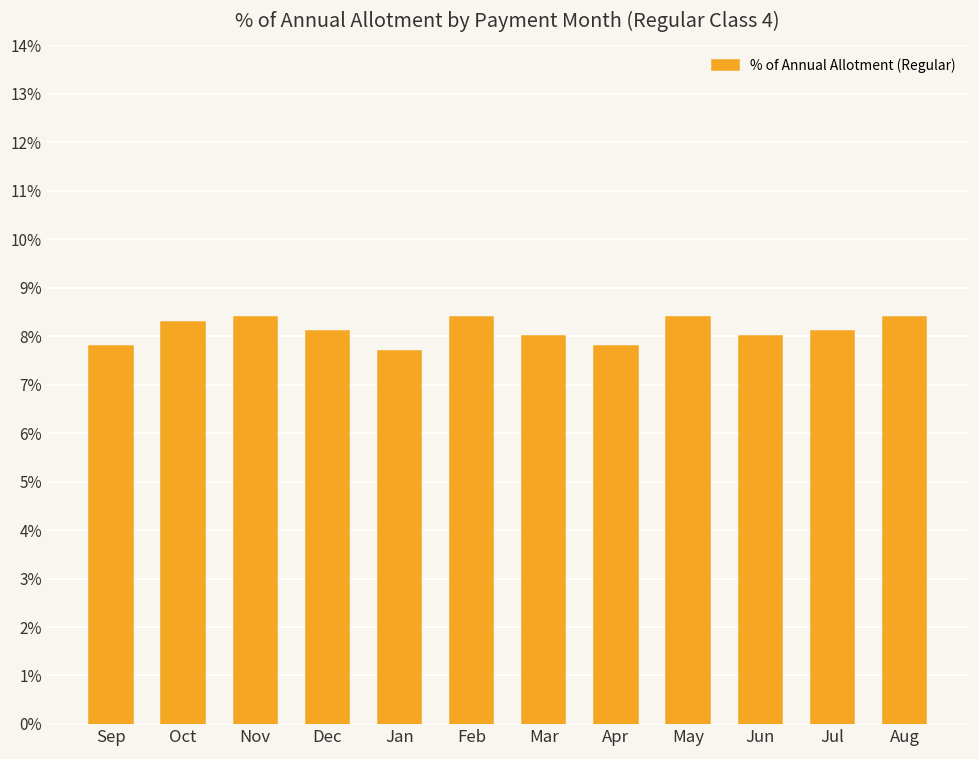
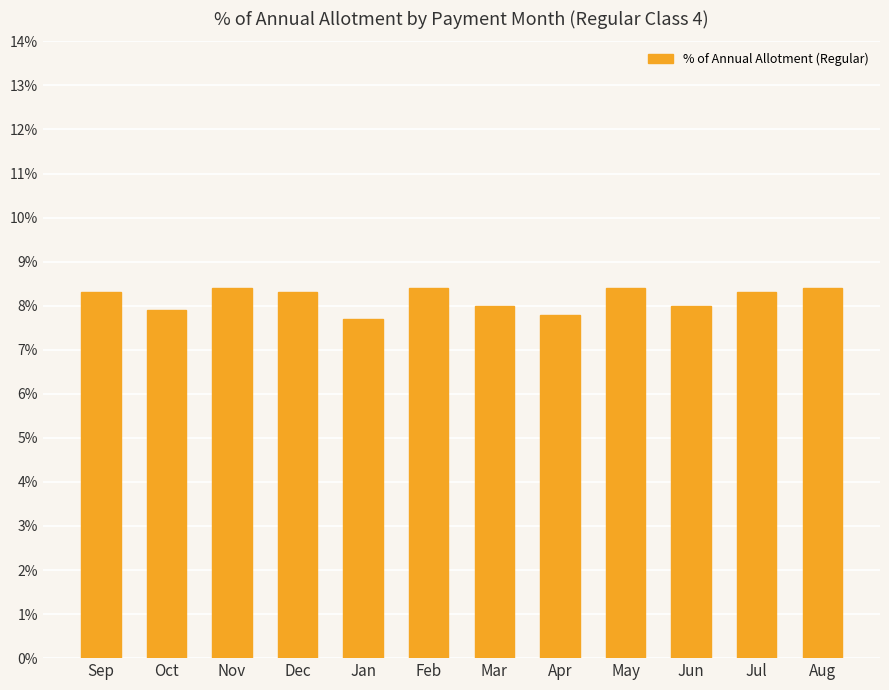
  {
-   "Sep": "7.8%",
-   "Oct": "8.3%",
+   "Sep": "8.3%",
+   "Oct": "7.9%",
    "Nov": "8.4%",
-   "Dec": "8.1%",
+   "Dec": "8.3%",
    "Jan": "7.7%",
    "Feb": "8.4%",
    "Mar": "8.0%",
    "Apr": "7.8%",
    "May": "8.4%",
    "Jun": "8.0%",
-   "Jul": "8.1%",
+   "Jul": "8.3%",
    "Aug": "8.4%"
  }
